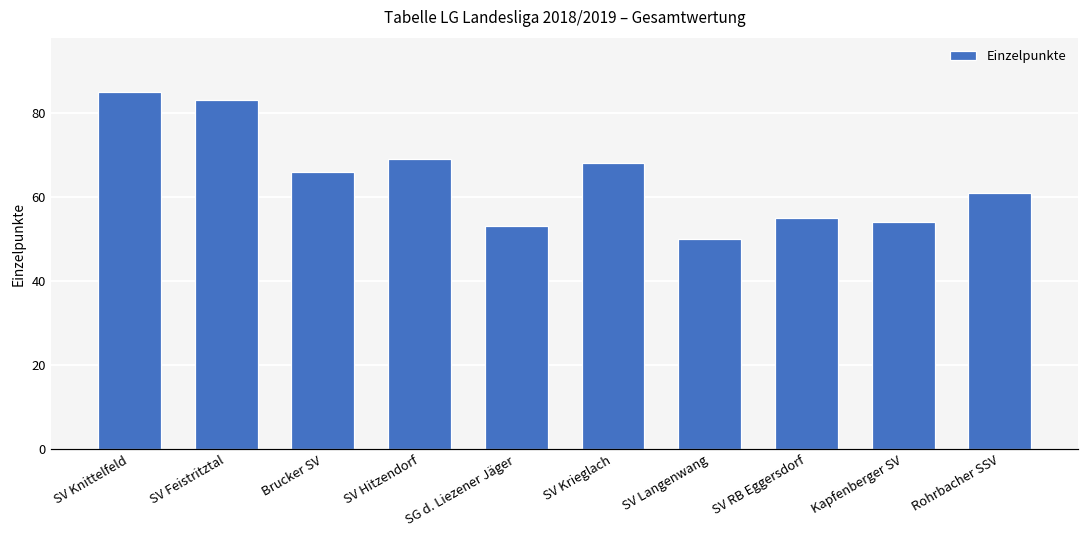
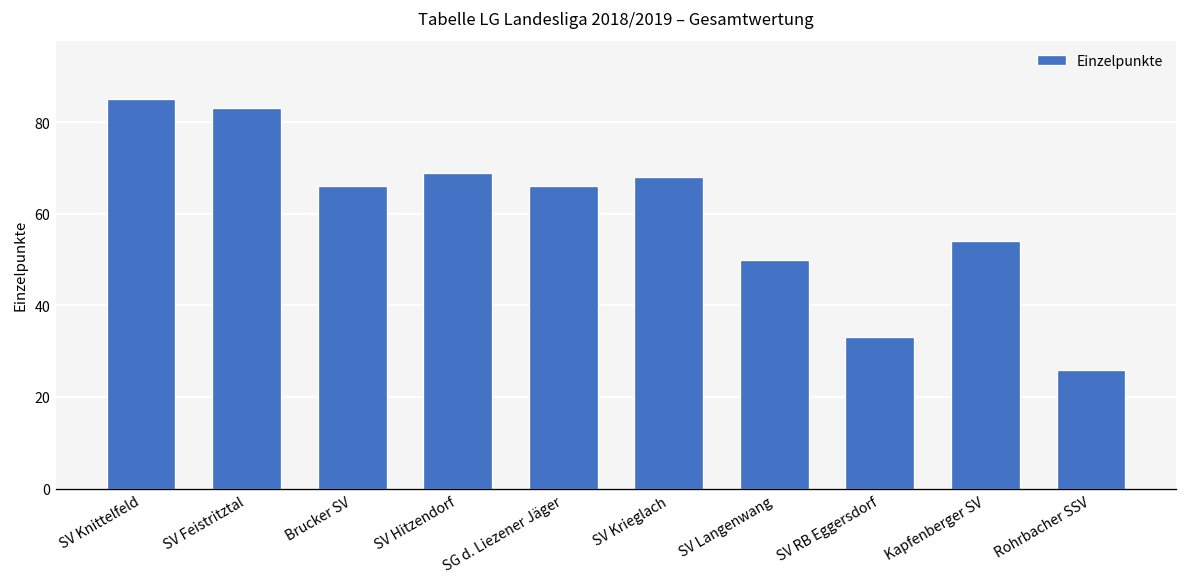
  {
    "SV Knittelfeld": 85,
    "SV Feistritztal": 83,
    "Brucker SV": 66,
    "SV Hitzendorf": 69,
-   "SG d. Liezener Jäger": 53,
+   "SG d. Liezener Jäger": 66,
    "SV Krieglach": 68,
    "SV Langenwang": 50,
-   "SV RB Eggersdorf": 55,
+   "SV RB Eggersdorf": 33,
    "Kapfenberger SV": 54,
-   "Rohrbacher SSV": 61
+   "Rohrbacher SSV": 26
  }
